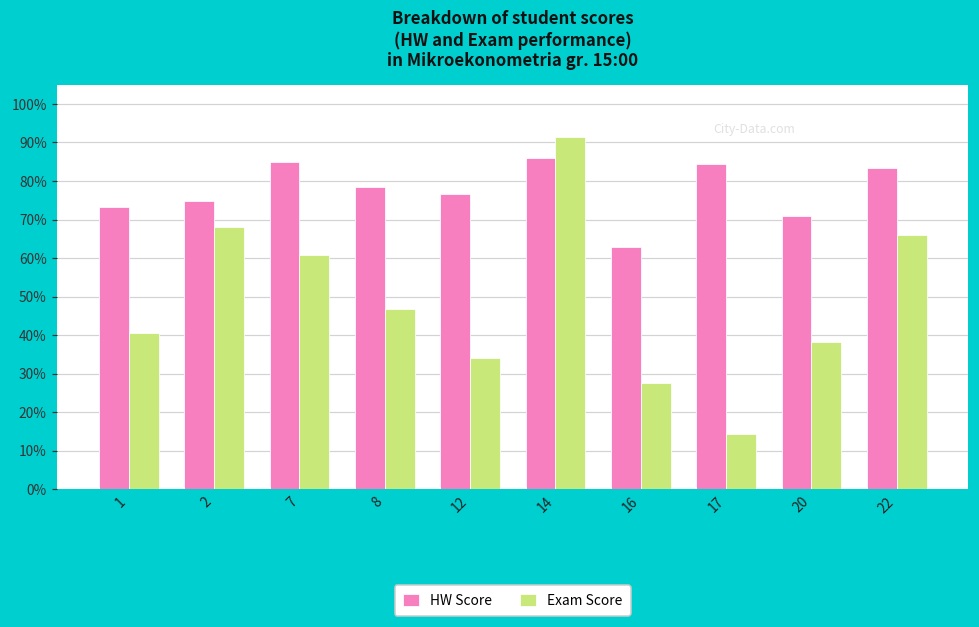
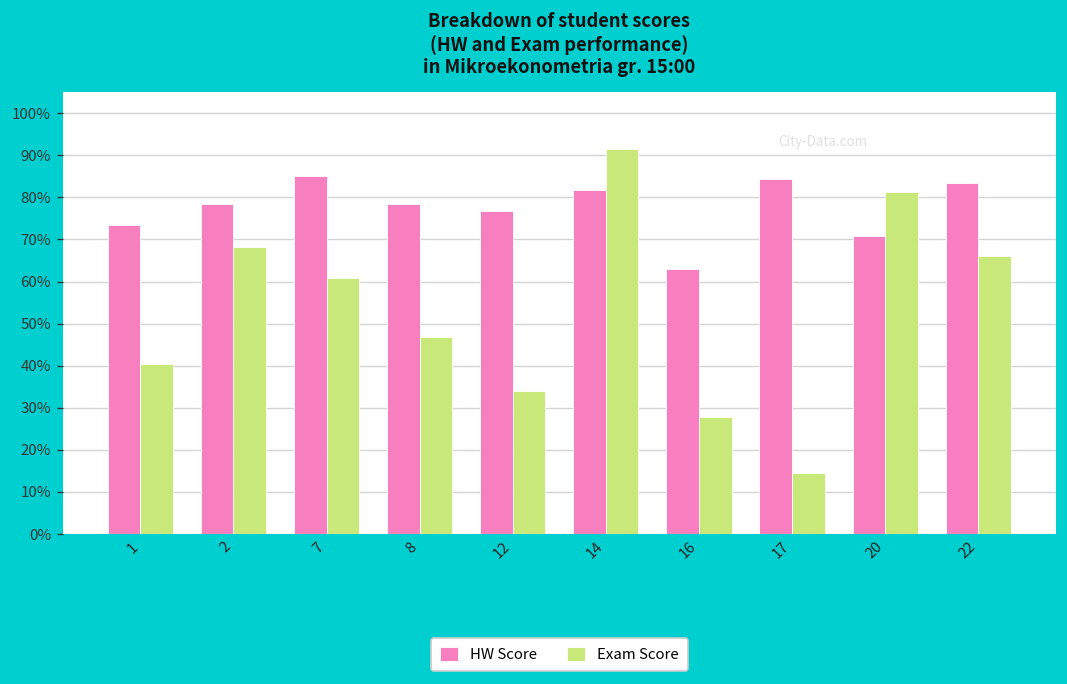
  {
    "HW Score": {
      "1": "73%",
-     "2": "75%",
+     "2": "78%",
      "7": "85%",
      "8": "78%",
      "12": "77%",
-     "14": "86%",
+     "14": "82%",
      "16": "63%",
      "17": "84%",
      "20": "71%",
      "22": "83%"
    },
    "Exam Score": {
      "1": "40%",
      "2": "68%",
      "7": "61%",
      "8": "47%",
      "12": "34%",
      "14": "91%",
      "16": "28%",
      "17": "14%",
-     "20": "38%",
+     "20": "81%",
      "22": "66%"
    }
  }
